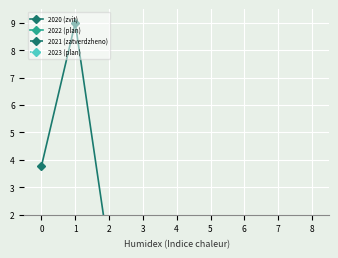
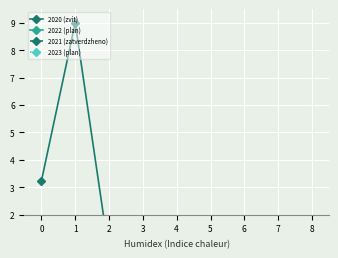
  {
    "2020 (zvit)": {
-     "0": 3.8
+     "0": 3.2
    }
  }
